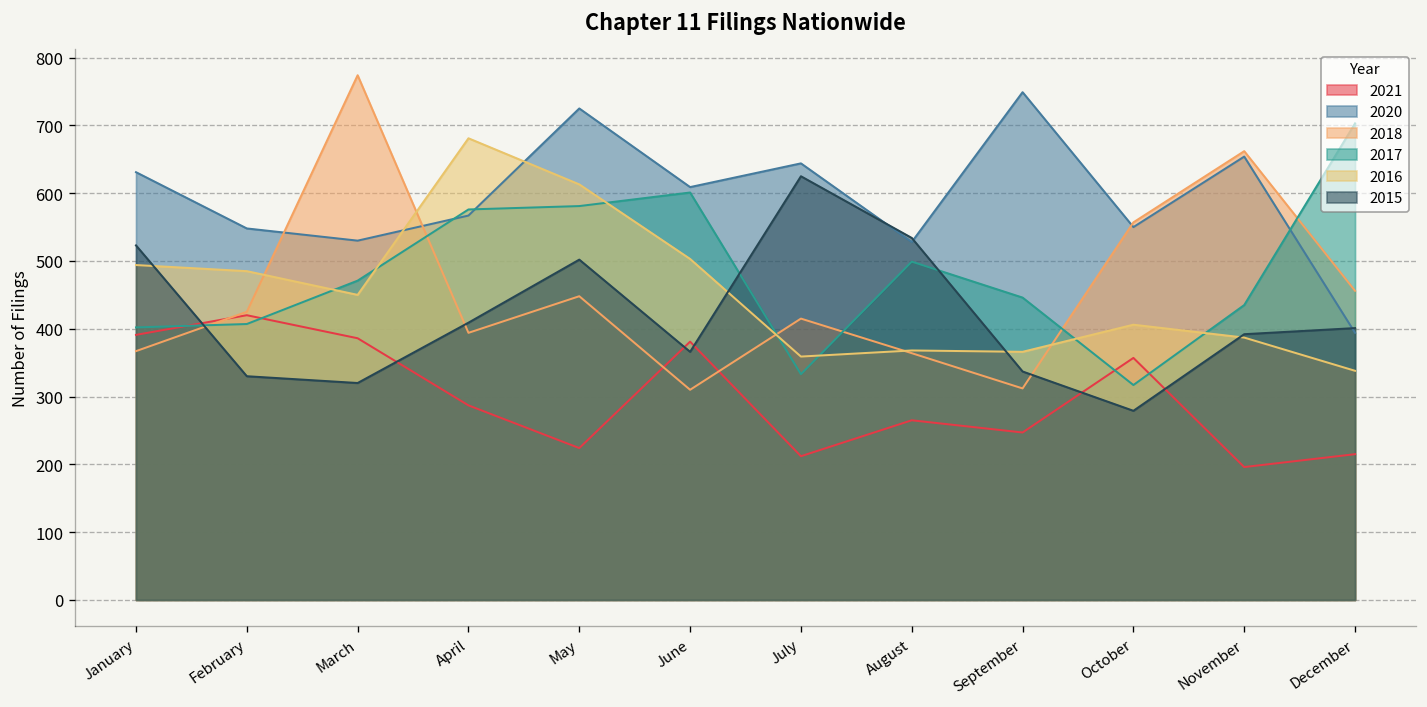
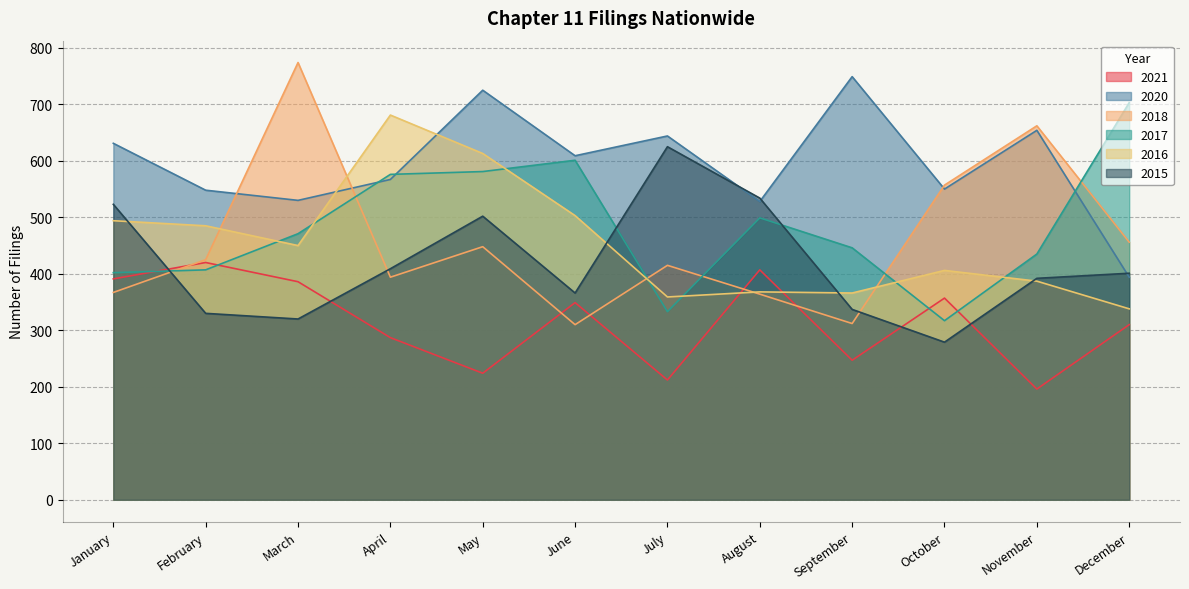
  {
    "2021": {
      "January": 390,
      "February": 420,
      "March": 390,
      "April": 290,
      "May": 220,
-     "June": 380,
+     "June": 350,
      "July": 210,
-     "August": 270,
+     "August": 410,
      "September": 250,
      "October": 360,
      "November": 200,
-     "December": 220
+     "December": 310
    },
    "2015": {
      "January": 520,
      "February": 330,
      "March": 320,
      "April": 410,
      "May": 500,
      "June": 370,
      "July": 630,
      "August": 530,
      "September": 340,
      "October": 280,
      "November": 390,
      "December": 400
    }
  }
